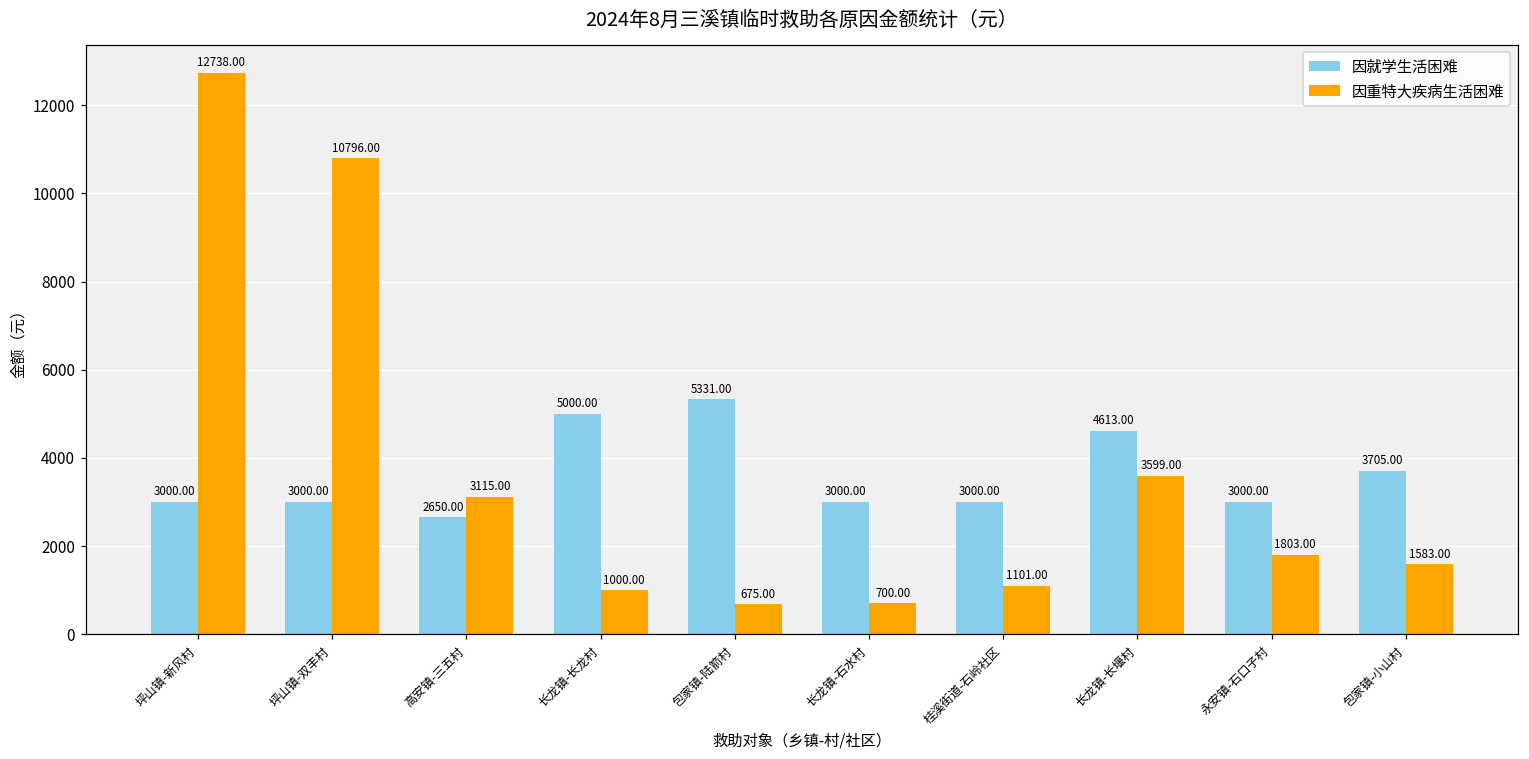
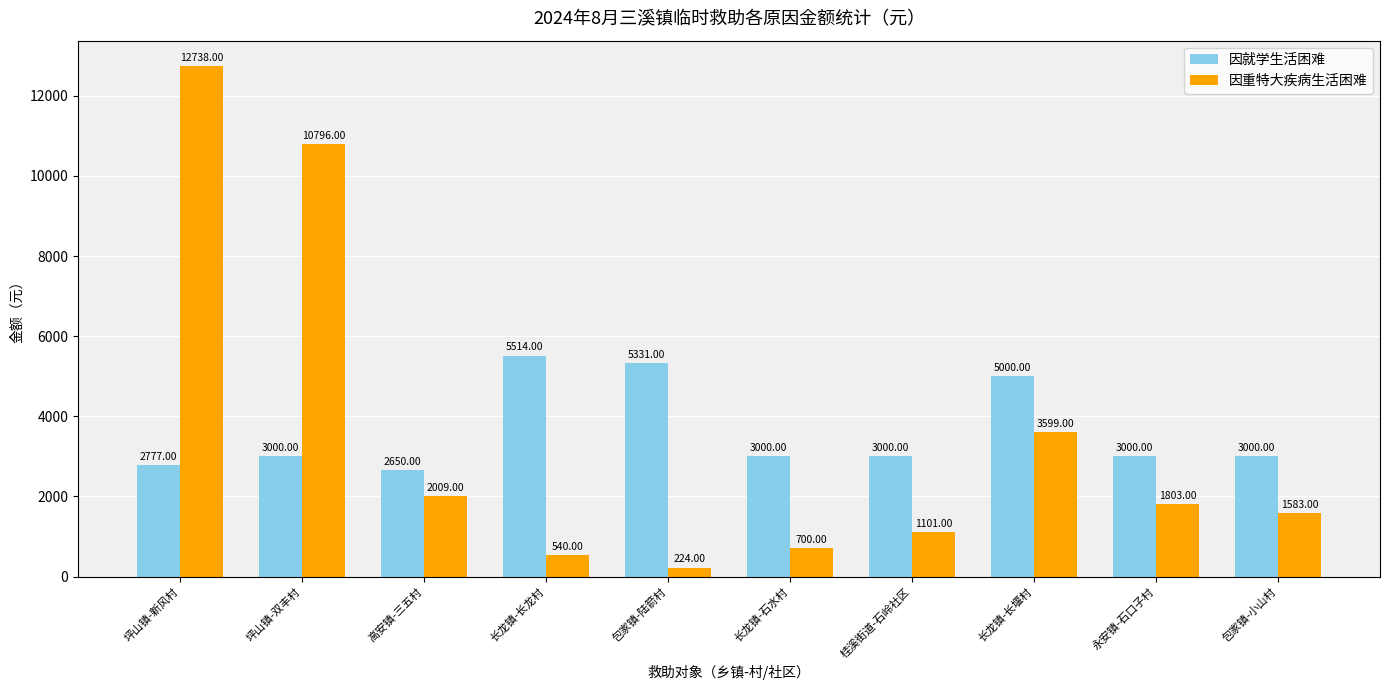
  {
    "因就学生活困难": {
-     "坪山镇-新风村": 3000.00,
+     "坪山镇-新风村": 2777.00,
      "坪山镇-双丰村": 3000.00,
      "高安镇-三五村": 2650.00,
-     "长龙镇-长龙村": 5000.00,
+     "长龙镇-长龙村": 5514.00,
      "包家镇-陆箭村": 5331.00,
      "长龙镇-石水村": 3000.00,
      "桂溪街道-石岭社区": 3000.00,
-     "长龙镇-长堰村": 4613.00,
+     "长龙镇-长堰村": 5000.00,
      "永安镇-石口子村": 3000.00,
-     "包家镇-小山村": 3705.00
+     "包家镇-小山村": 3000.00
    },
    "因重特大疾病生活困难": {
      "坪山镇-新风村": 12738.00,
      "坪山镇-双丰村": 10796.00,
-     "高安镇-三五村": 3115.00,
-     "长龙镇-长龙村": 1000.00,
-     "包家镇-陆箭村": 675.00,
+     "高安镇-三五村": 2009.00,
+     "长龙镇-长龙村": 540.00,
+     "包家镇-陆箭村": 224.00,
      "长龙镇-石水村": 700.00,
      "桂溪街道-石岭社区": 1101.00,
      "长龙镇-长堰村": 3599.00,
      "永安镇-石口子村": 1803.00,
      "包家镇-小山村": 1583.00
    }
  }
